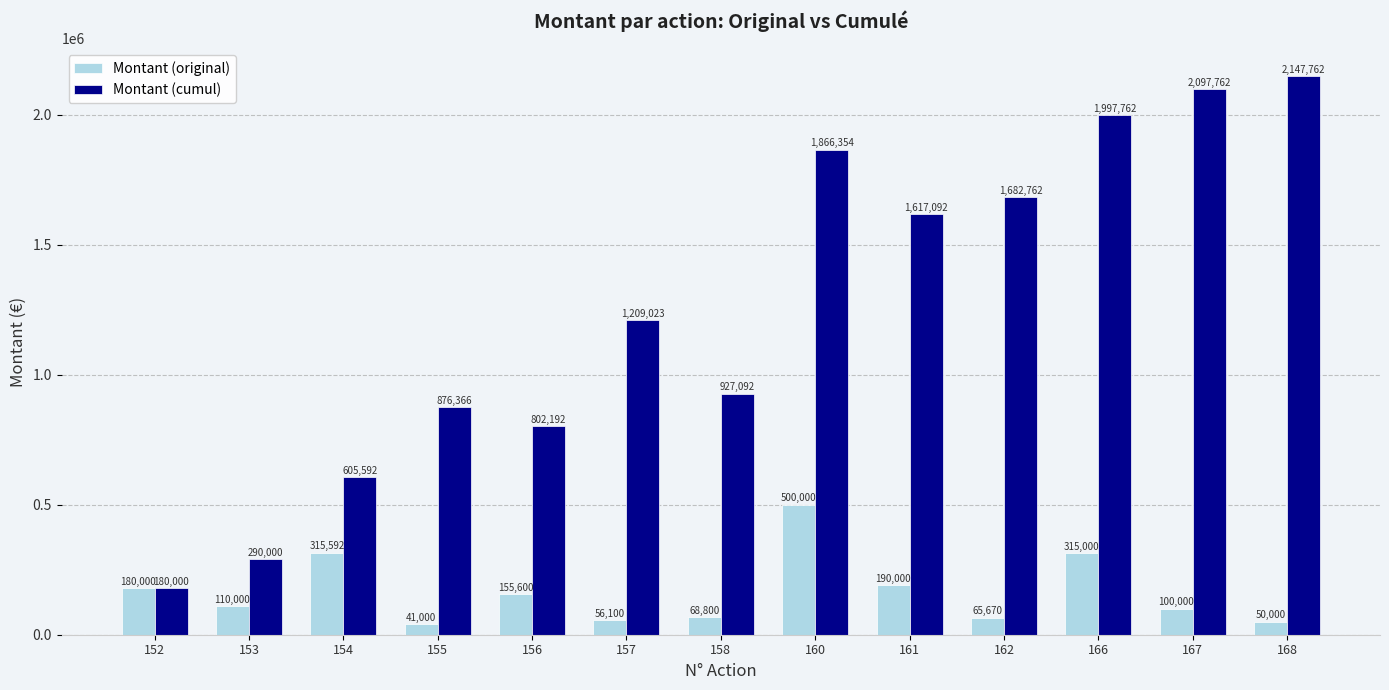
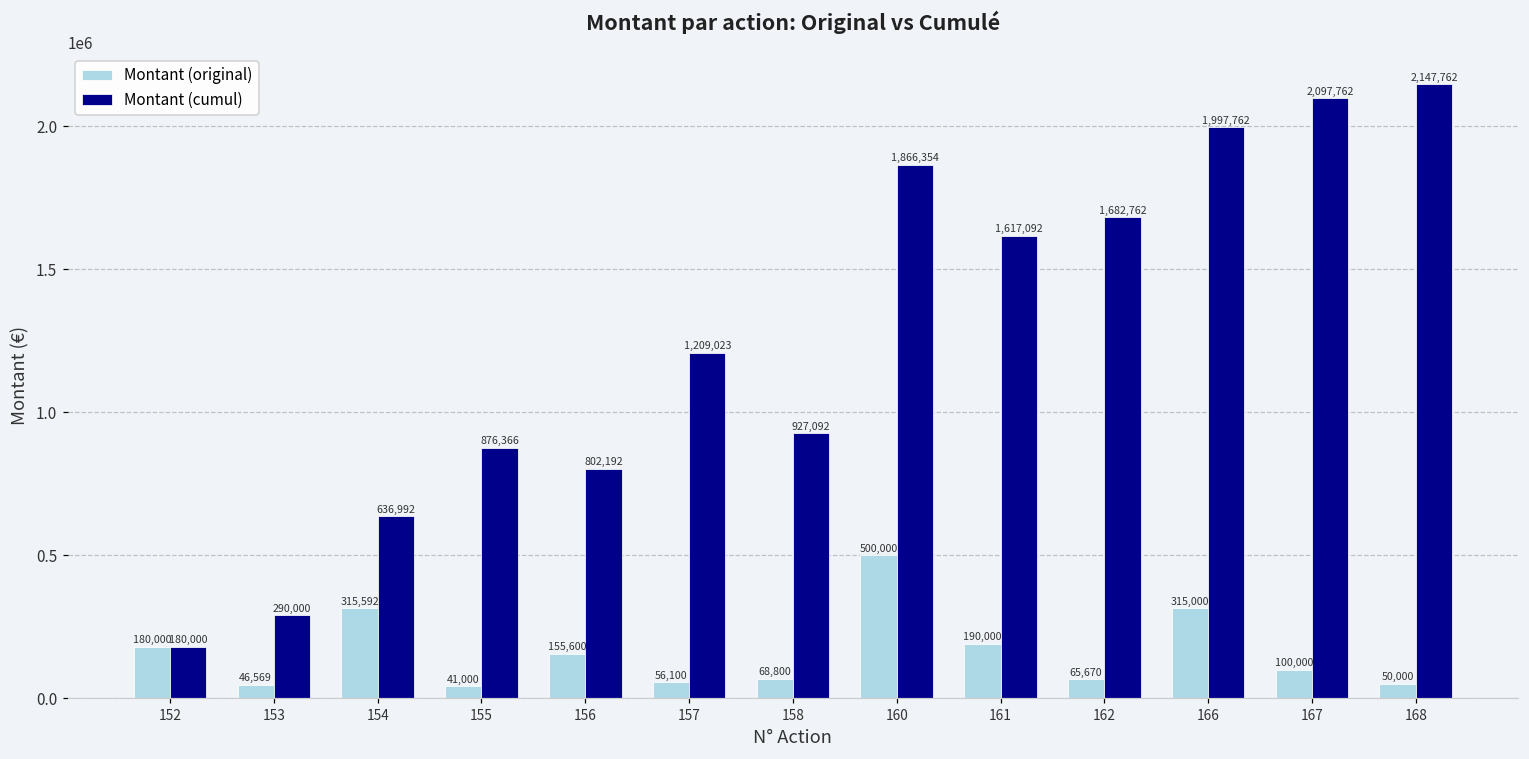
  {
    "Montant (original)": {
      "152": "180,000",
-     "153": "110,000",
+     "153": "46,569",
      "154": "315,592",
      "155": "41,000",
      "156": "155,600",
      "157": "56,100",
      "158": "68,800",
      "160": "500,000",
      "161": "190,000",
      "162": "65,670",
      "166": "315,000",
      "167": "100,000",
      "168": "50,000"
    },
    "Montant (cumul)": {
      "152": "180,000",
      "153": "290,000",
-     "154": "605,592",
+     "154": "636,992",
      "155": "876,366",
      "156": "802,192",
      "157": "1,209,023",
      "158": "927,092",
      "160": "1,866,354",
      "161": "1,617,092",
      "162": "1,682,762",
      "166": "1,997,762",
      "167": "2,097,762",
      "168": "2,147,762"
    }
  }
